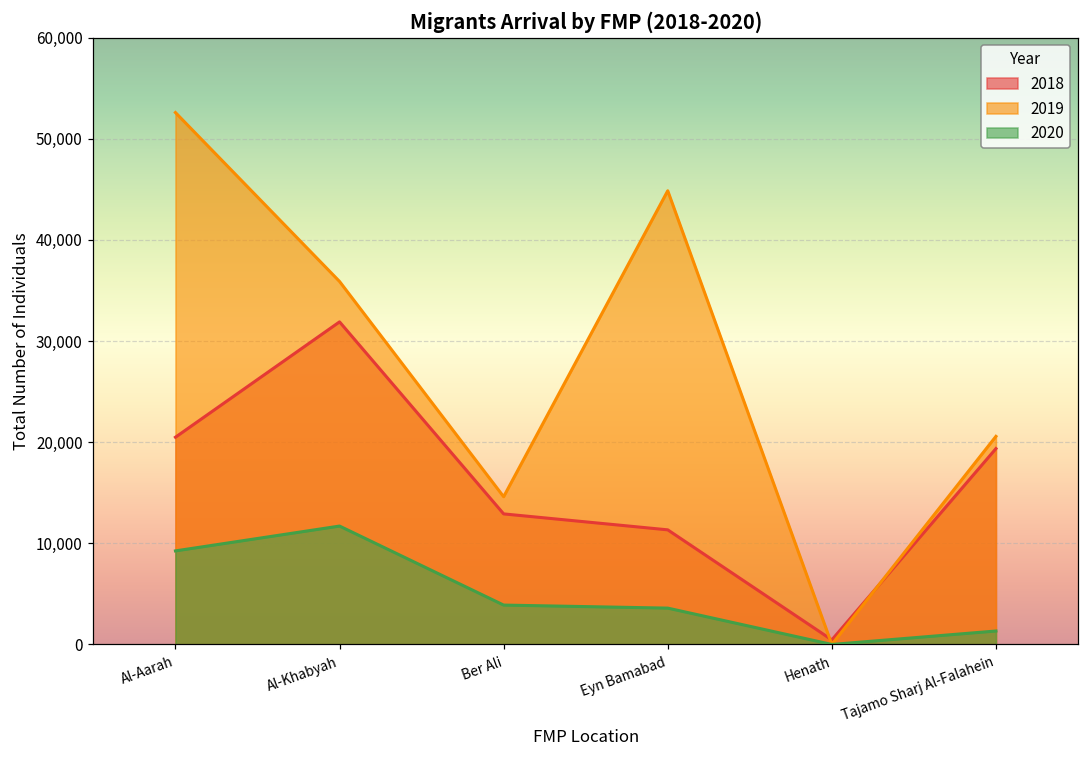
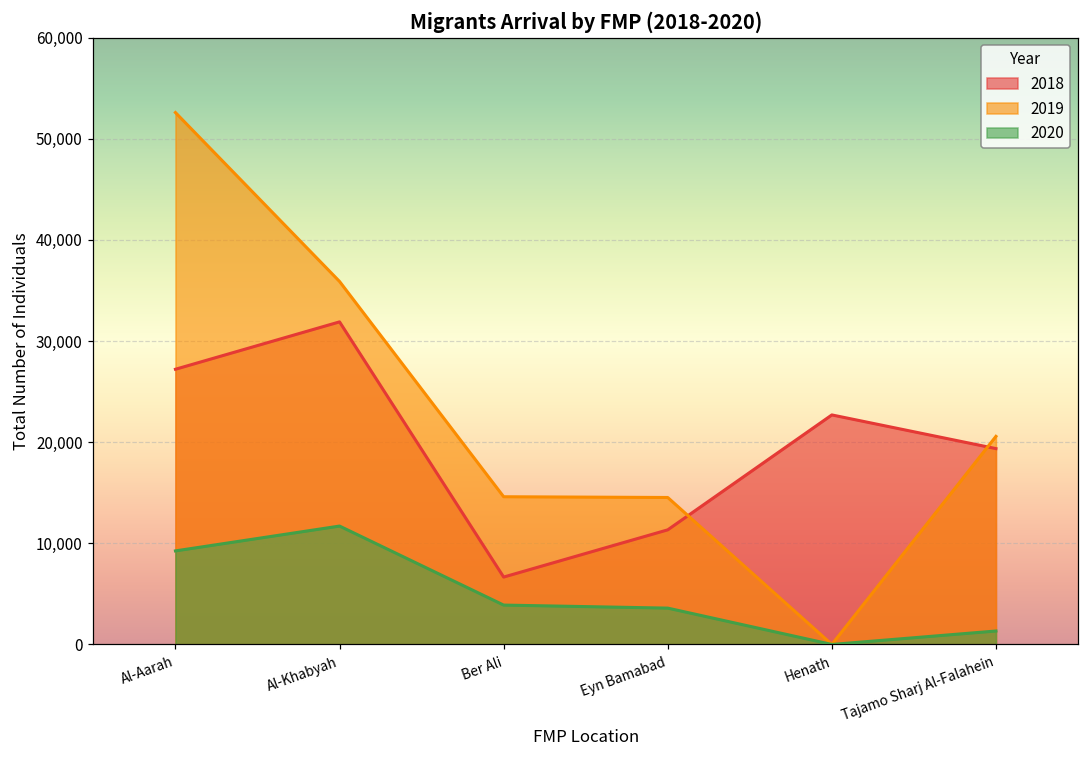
  {
    "2018": {
-     "Al-Aarah": "20,000",
+     "Al-Aarah": "27,000",
      "Al-Khabyah": "32,000",
-     "Ber Ali": "13,000",
+     "Ber Ali": "7,000",
      "Eyn Bamabad": "11,000",
-     "Henath": "0",
+     "Henath": "23,000",
      "Tajamo Sharj Al-Falahein": "19,000"
    },
    "2019": {
      "Al-Aarah": "53,000",
      "Al-Khabyah": "36,000",
      "Ber Ali": "15,000",
-     "Eyn Bamabad": "45,000",
+     "Eyn Bamabad": "15,000",
      "Tajamo Sharj Al-Falahein": "21,000"
    },
    "2020": {
      "Al-Aarah": "9,000",
      "Al-Khabyah": "12,000",
      "Ber Ali": "4,000",
      "Eyn Bamabad": "4,000",
      "Tajamo Sharj Al-Falahein": "1,000"
    }
  }
